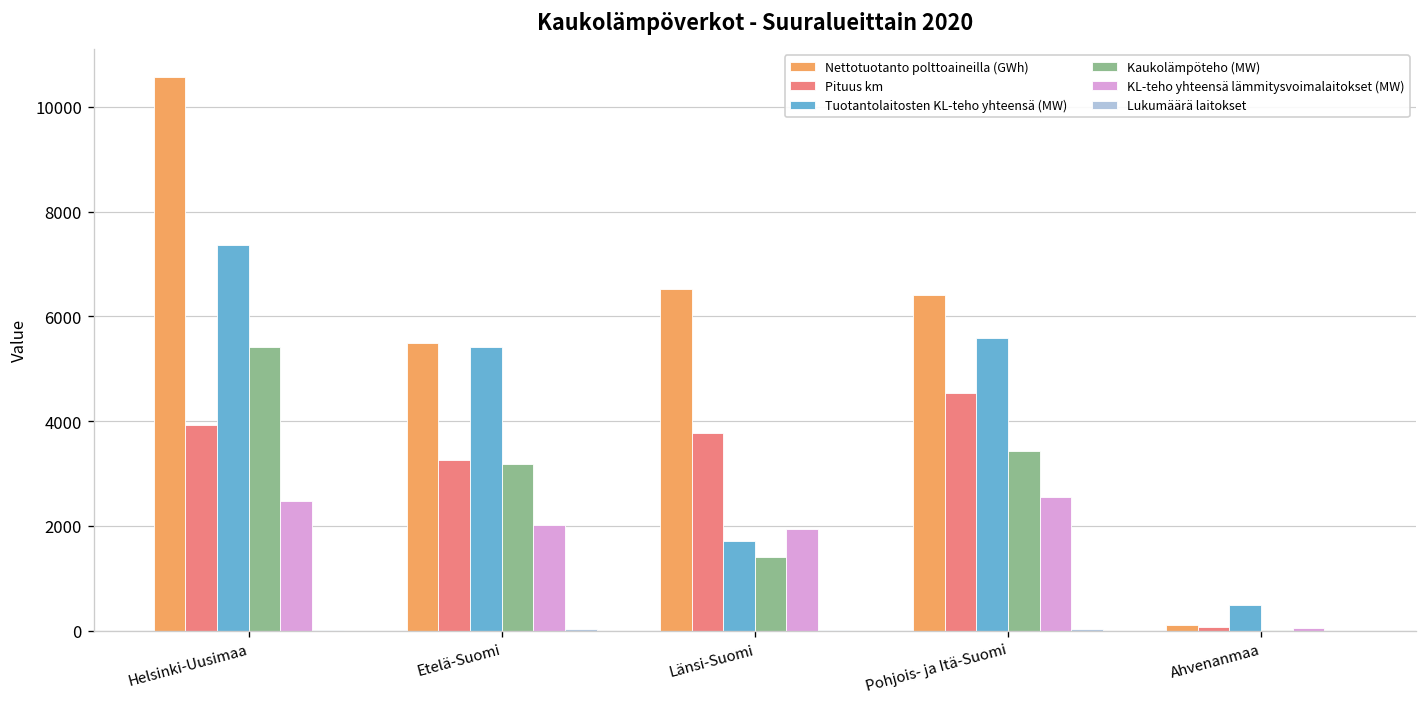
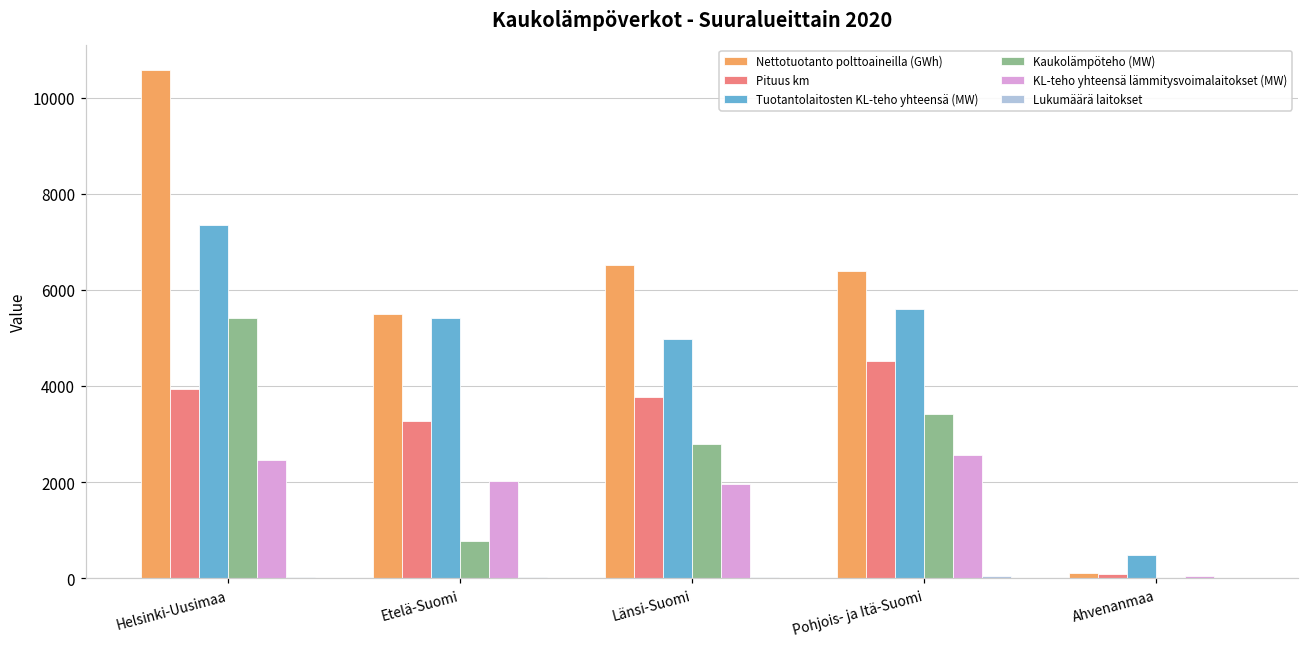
  {
    "Tuotantolaitosten KL-teho yhteensä (MW)": {
      "Helsinki-Uusimaa": 7400,
      "Etelä-Suomi": 5400,
-     "Länsi-Suomi": 1700,
+     "Länsi-Suomi": 5000,
      "Pohjois- ja Itä-Suomi": 5600,
      "Ahvenanmaa": 500
    },
    "Kaukolämpöteho (MW)": {
      "Helsinki-Uusimaa": 5400,
-     "Etelä-Suomi": 3200,
-     "Länsi-Suomi": 1400,
+     "Etelä-Suomi": 800,
+     "Länsi-Suomi": 2800,
      "Pohjois- ja Itä-Suomi": 3400
    }
  }
